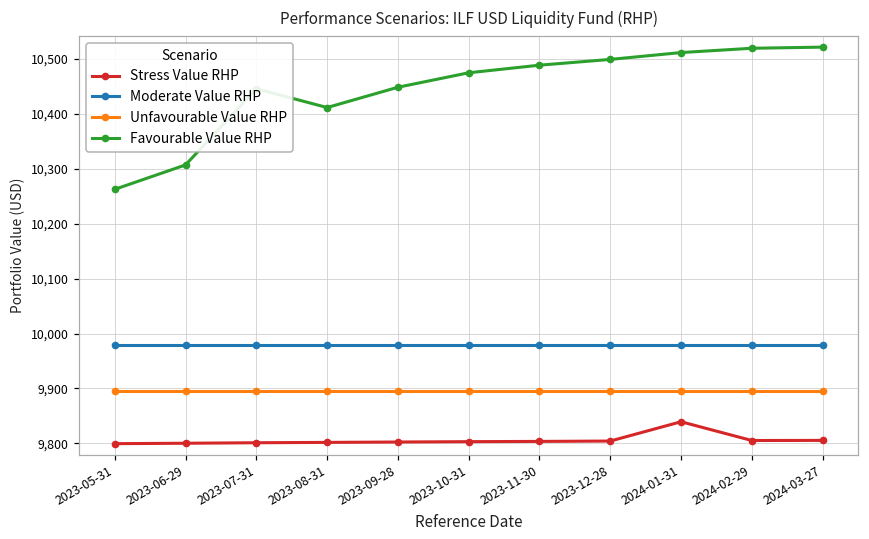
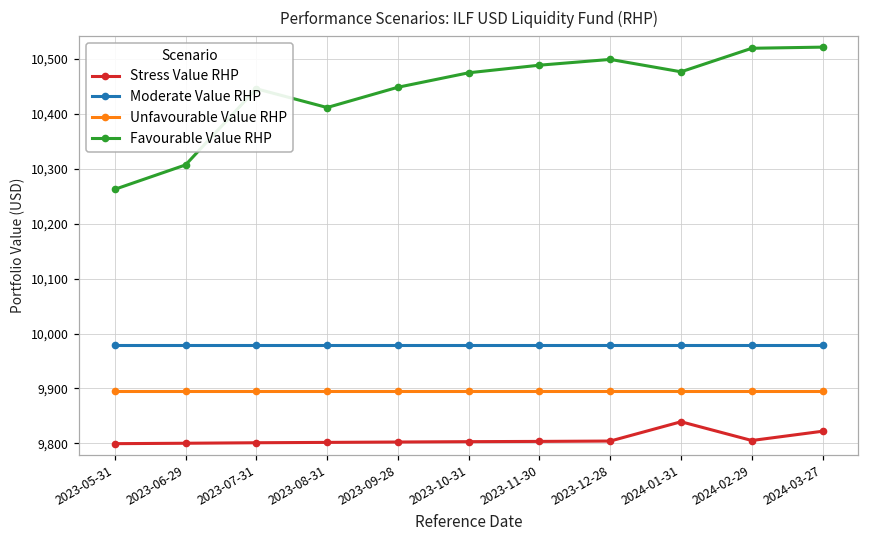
  {
    "Stress Value RHP": {
      "2023-05-31": "9,800",
      "2023-06-29": "9,800",
      "2023-07-31": "9,800",
      "2023-08-31": "9,800",
      "2023-09-28": "9,800",
      "2023-10-31": "9,800",
      "2023-11-30": "9,800",
      "2023-12-28": "9,800",
      "2024-01-31": "9,840",
      "2024-02-29": "9,810",
-     "2024-03-27": "9,810"
+     "2024-03-27": "9,820"
    },
    "Moderate Value RHP": {
      "2023-05-31": "9,980",
      "2023-06-29": "9,980",
      "2023-07-31": "9,980",
      "2023-08-31": "9,980",
      "2023-09-28": "9,980",
      "2023-10-31": "9,980",
      "2023-11-30": "9,980",
      "2023-12-28": "9,980",
      "2024-01-31": "9,980",
      "2024-02-29": "9,980",
      "2024-03-27": "9,980"
    },
    "Unfavourable Value RHP": {
      "2023-05-31": "9,900",
      "2023-06-29": "9,900",
      "2023-07-31": "9,900",
      "2023-08-31": "9,900",
      "2023-09-28": "9,900",
      "2023-10-31": "9,900",
      "2023-11-30": "9,900",
      "2023-12-28": "9,900",
      "2024-01-31": "9,900",
      "2024-02-29": "9,900",
      "2024-03-27": "9,900"
    },
    "Favourable Value RHP": {
      "2023-05-31": "10,260",
      "2023-06-29": "10,310",
      "2023-08-31": "10,410",
      "2023-09-28": "10,450",
      "2023-10-31": "10,470",
      "2023-11-30": "10,490",
      "2023-12-28": "10,500",
-     "2024-01-31": "10,510",
+     "2024-01-31": "10,480",
      "2024-02-29": "10,520",
      "2024-03-27": "10,520"
    }
  }
